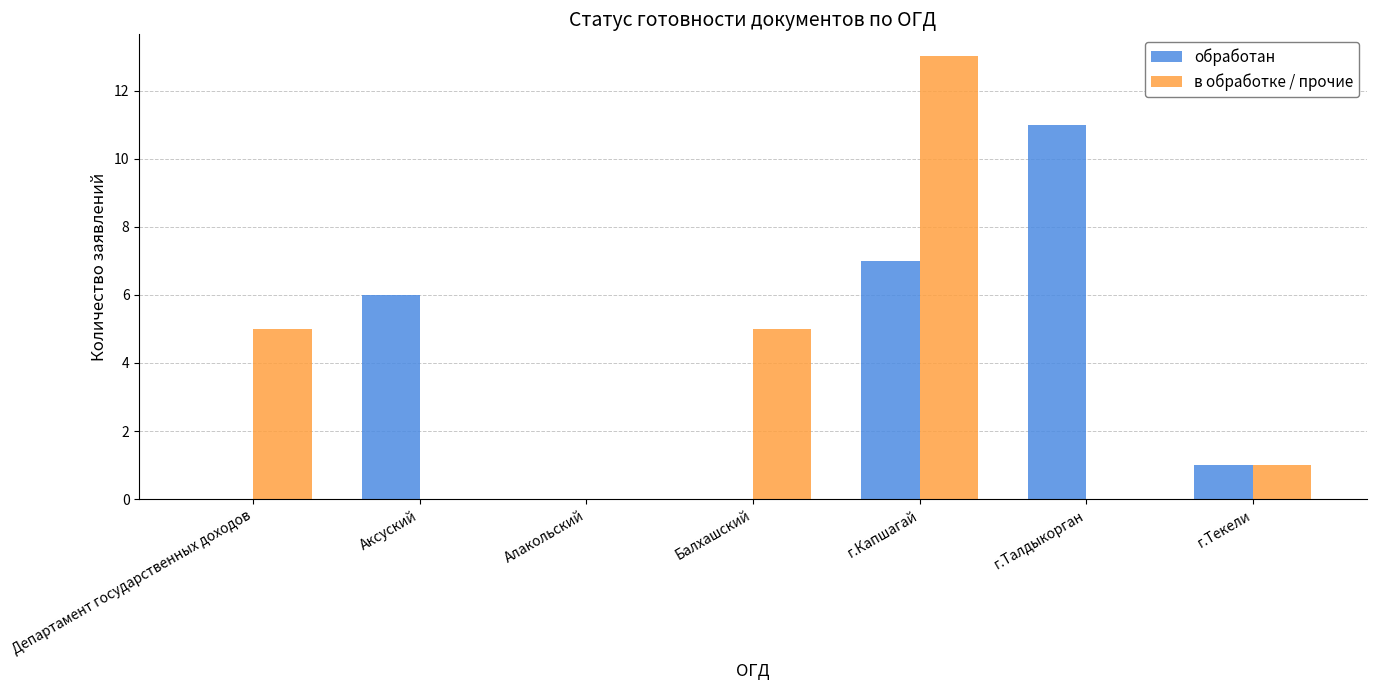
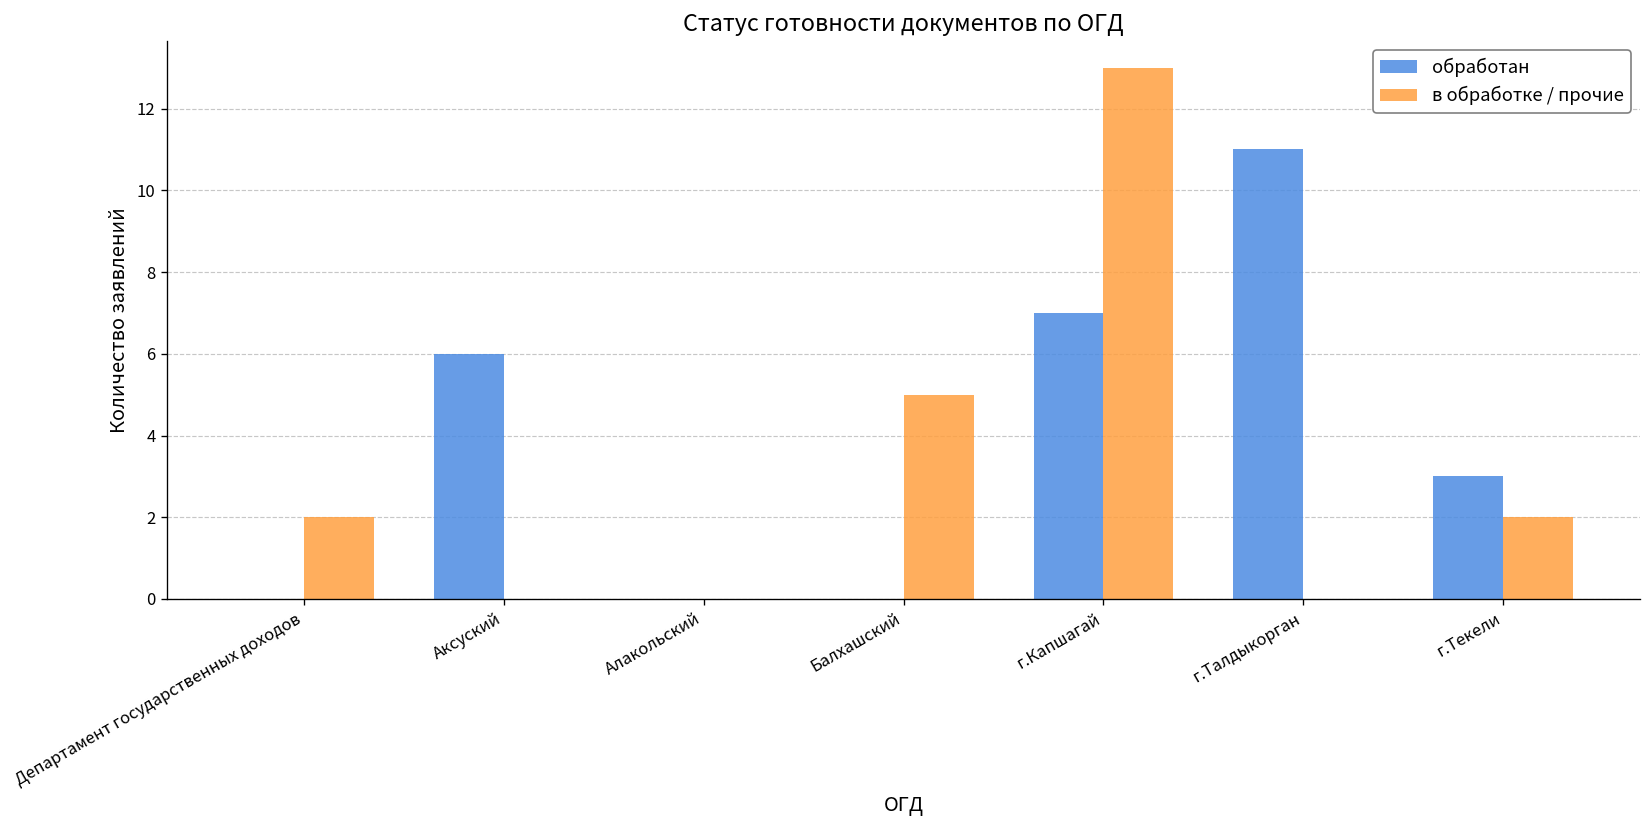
  {
    "обработан": {
      "Департамент государственных доходов": 0,
      "Аксуский": 6,
      "Алакольский": 0,
      "Балхашский": 0,
      "г.Капшагай": 7,
      "г.Талдыкорган": 11,
-     "г.Текели": 1
+     "г.Текели": 3
    },
    "в обработке / прочие": {
-     "Департамент государственных доходов": 5,
+     "Департамент государственных доходов": 2,
      "Аксуский": 0,
      "Алакольский": 0,
      "Балхашский": 5,
      "г.Капшагай": 13,
      "г.Талдыкорган": 0,
-     "г.Текели": 1
+     "г.Текели": 2
    }
  }
